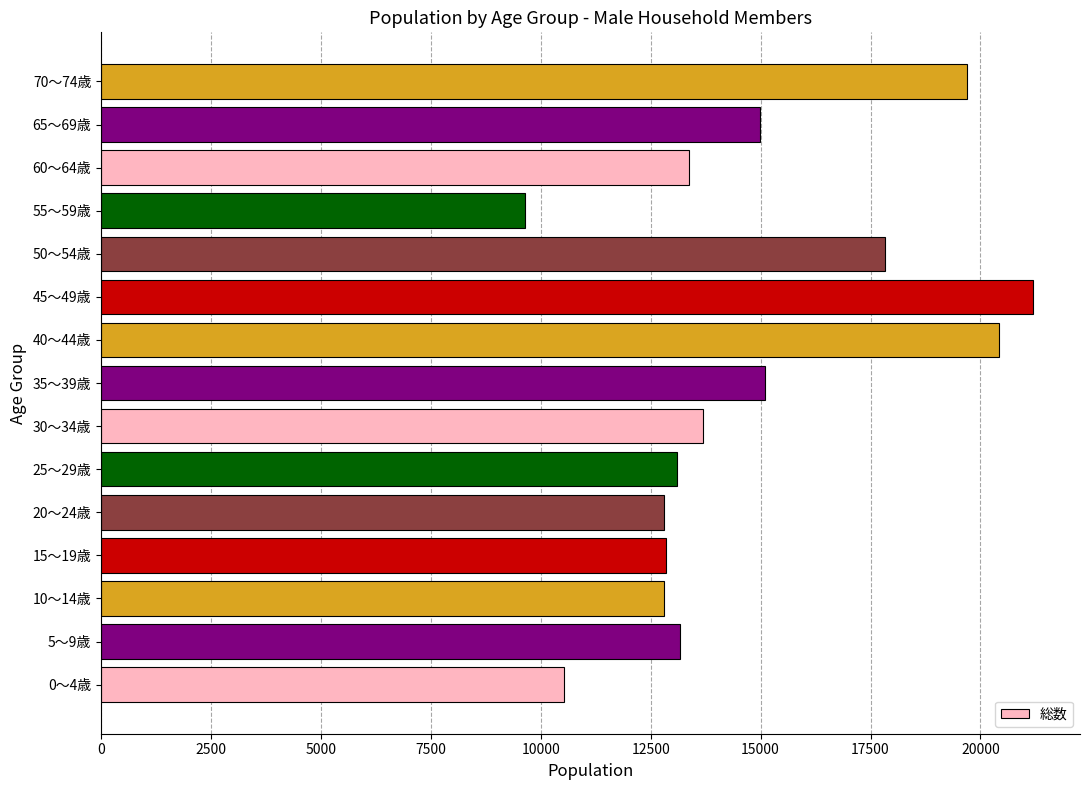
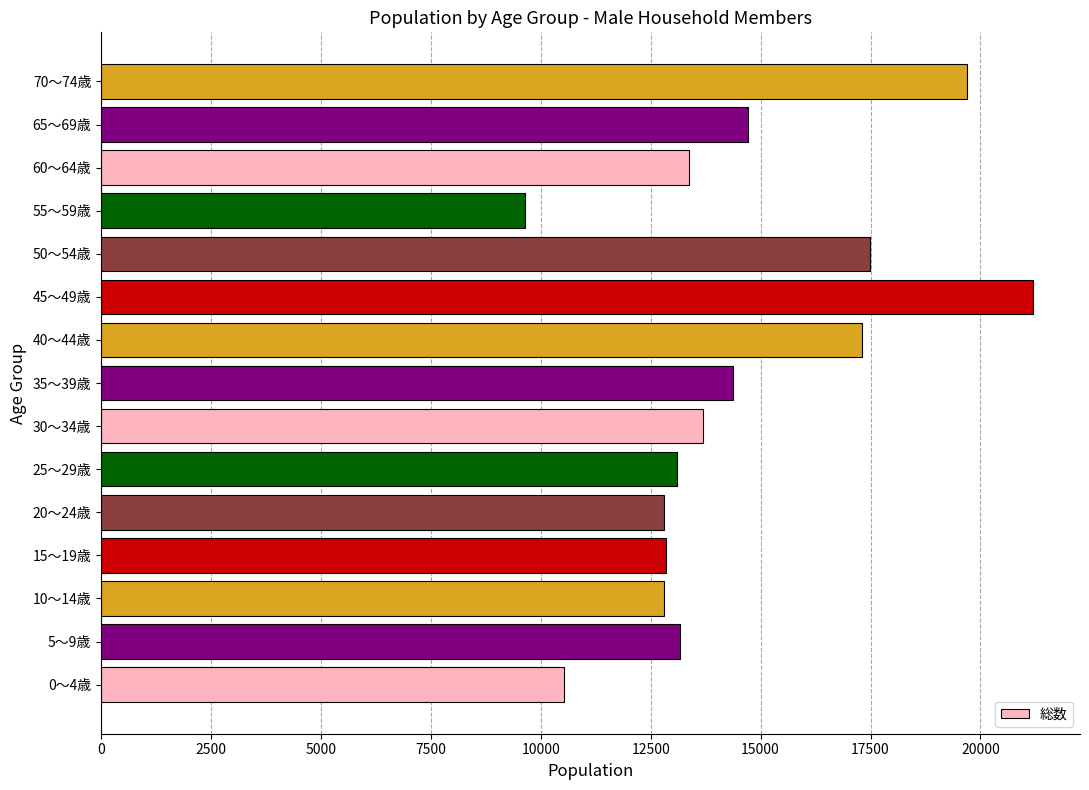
  {
    "70～74歳": 19700,
-   "65～69歳": 15000,
+   "65～69歳": 14700,
    "60～64歳": 13400,
    "55～59歳": 9600,
-   "50～54歳": 17800,
+   "50～54歳": 17500,
    "45～49歳": 21200,
-   "40～44歳": 20400,
-   "35～39歳": 15100,
+   "40～44歳": 17300,
+   "35～39歳": 14400,
    "30～34歳": 13700,
    "25～29歳": 13100,
    "20～24歳": 12800,
    "15～19歳": 12800,
    "10～14歳": 12800,
    "5～9歳": 13200,
    "0～4歳": 10500
  }
